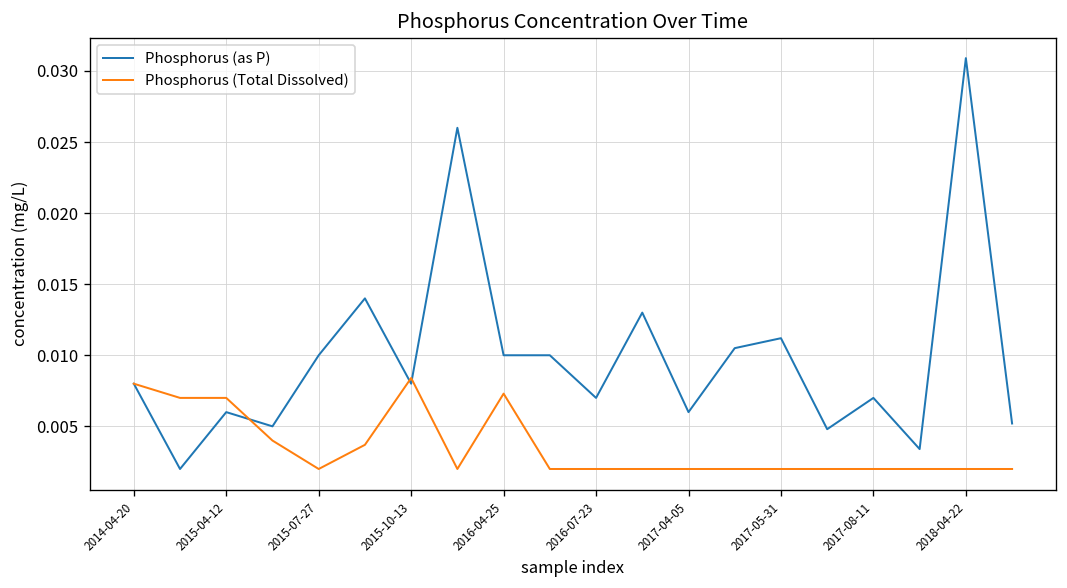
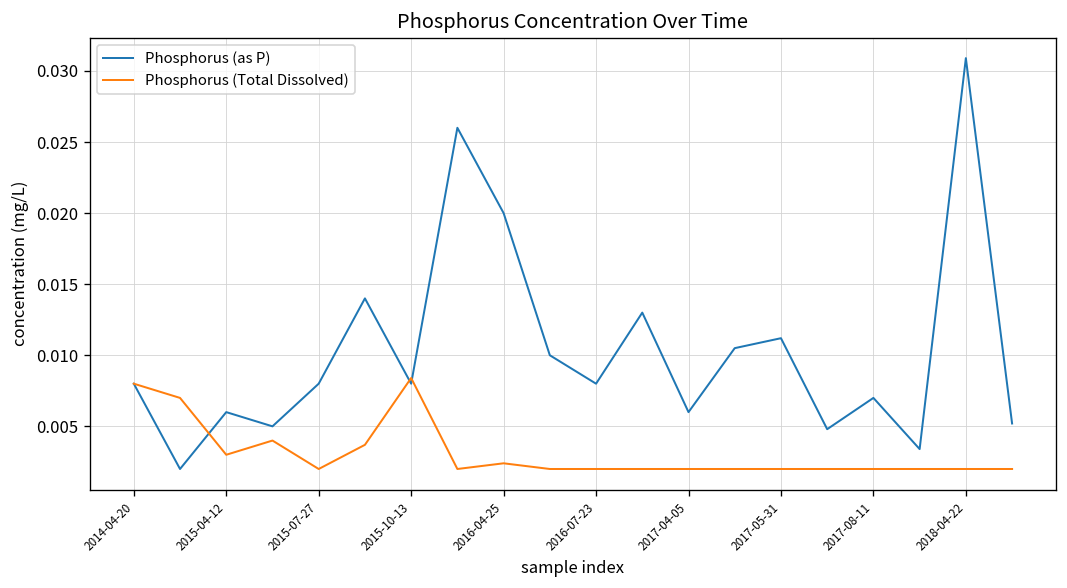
  {
    "Phosphorus (as P)": {
      "2015-04-12": 0.006,
-     "2015-07-27": 0.010,
+     "2015-07-27": 0.008,
      "2015-10-13": 0.008,
-     "2016-04-25": 0.01,
-     "2016-07-23": 0.007,
+     "2016-04-25": 0.02,
+     "2016-07-23": 0.008,
      "2017-04-05": 0.006,
      "2017-05-31": 0.011,
      "2017-08-11": 0.007,
      "2018-04-22": 0.031
    },
    "Phosphorus (Total Dissolved)": {
-     "2015-04-12": 0.007,
+     "2015-04-12": 0.003,
      "2015-07-27": 0.0020,
      "2015-10-13": 0.0084,
-     "2016-04-25": 0.0073,
+     "2016-04-25": 0.0024,
      "2016-07-23": 0.0020,
      "2017-04-05": 0.0020,
      "2017-05-31": 0.0020,
      "2017-08-11": 0.0020,
      "2018-04-22": 0.0020
    }
  }
